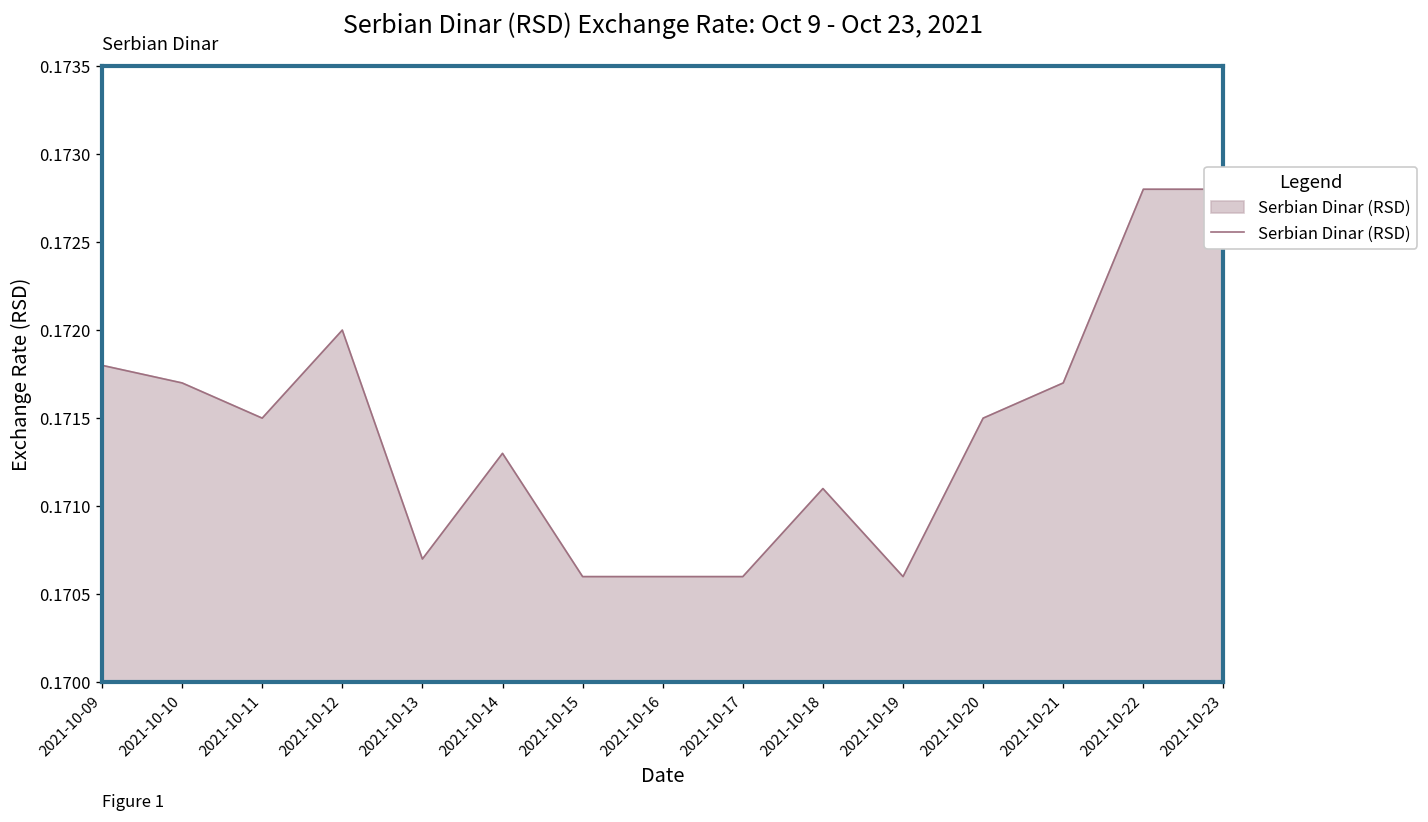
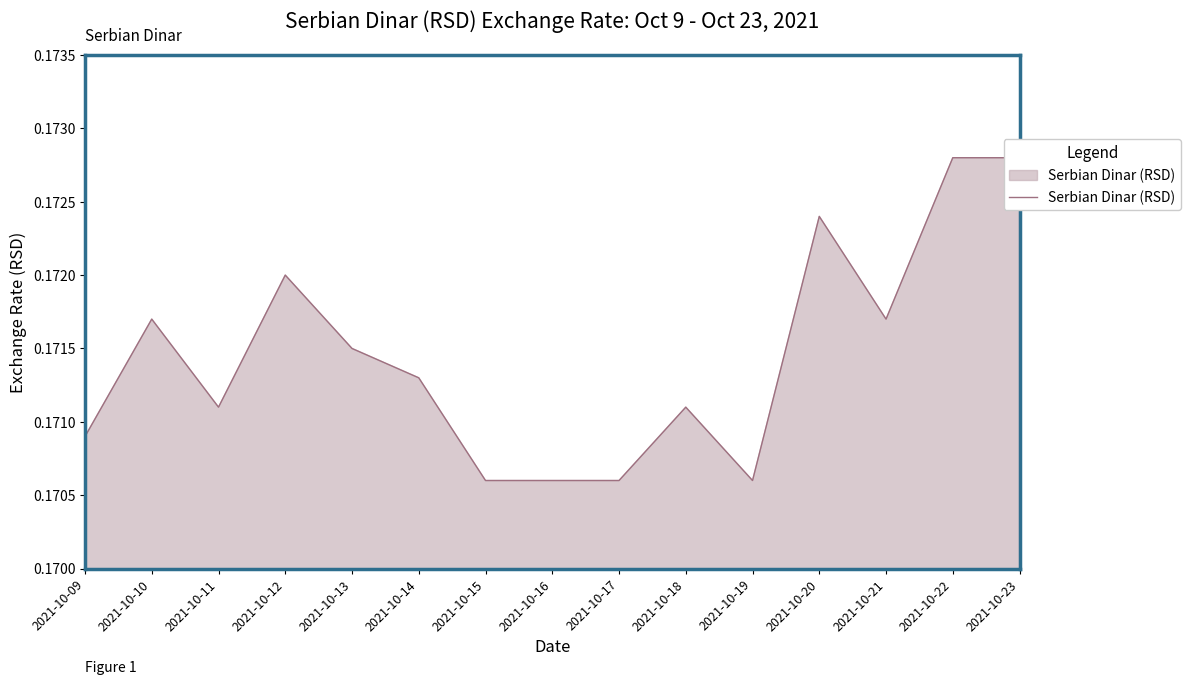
  {
-   "2021-10-09": 0.1718,
+   "2021-10-09": 0.1709,
    "2021-10-10": 0.1717,
-   "2021-10-11": 0.1715,
+   "2021-10-11": 0.1711,
    "2021-10-12": 0.1720,
-   "2021-10-13": 0.1707,
+   "2021-10-13": 0.1715,
    "2021-10-14": 0.1713,
    "2021-10-15": 0.1706,
    "2021-10-16": 0.1706,
    "2021-10-17": 0.1706,
    "2021-10-18": 0.1711,
    "2021-10-19": 0.1706,
-   "2021-10-20": 0.1715,
+   "2021-10-20": 0.1724,
    "2021-10-21": 0.1717,
    "2021-10-22": 0.1728
  }
